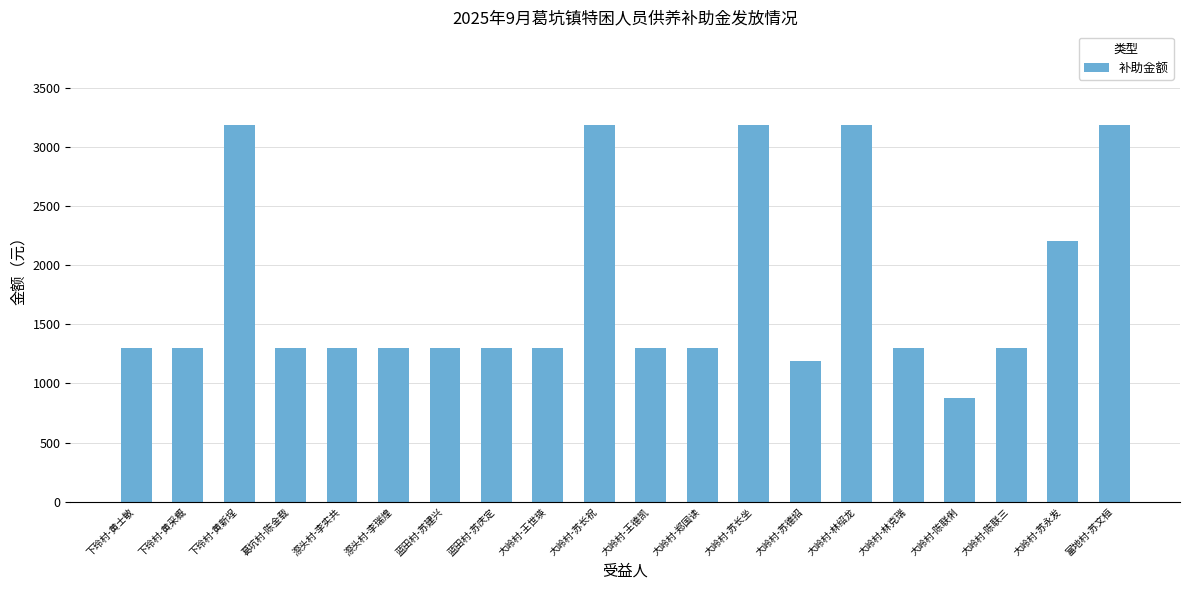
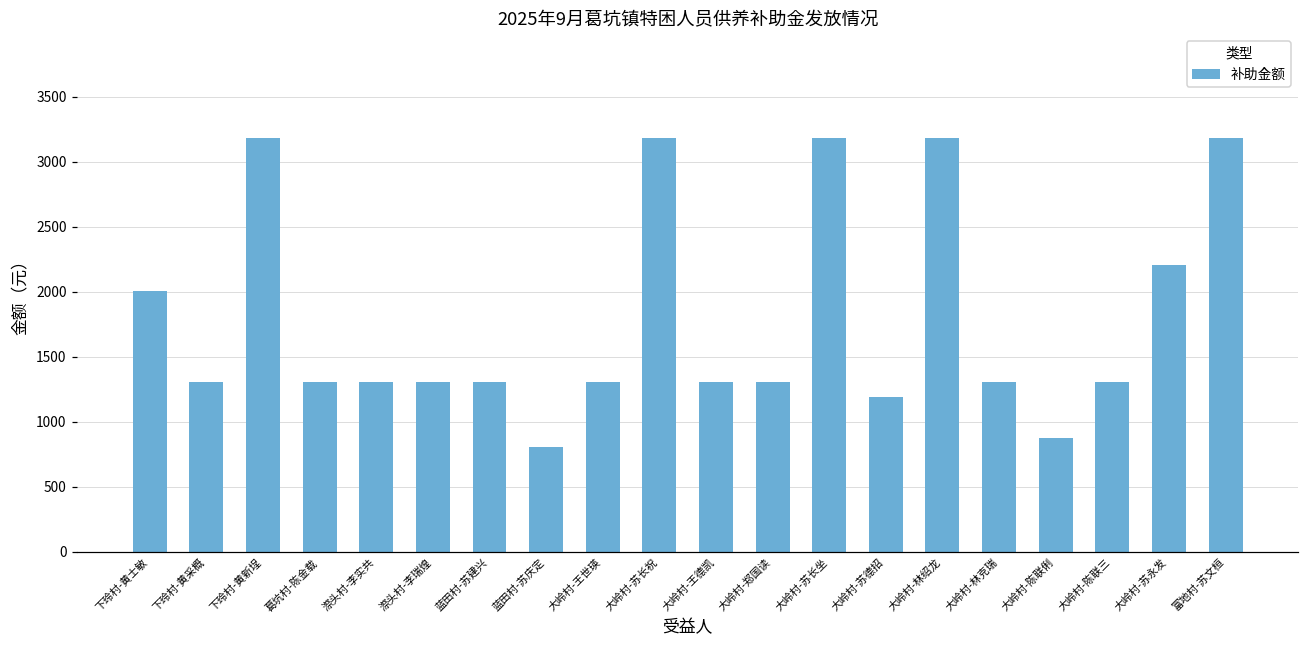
  {
-   "下玲村-黄士敏": 1300,
+   "下玲村-黄士敏": 2010,
    "下玲村-黄采概": 1300,
    "下玲村-黄新埕": 3180,
    "葛坑村-陈金载": 1300,
    "漈头村-李实共": 1300,
    "漈头村-李瑞煌": 1300,
    "蓝田村-苏建兴": 1300,
-   "蓝田村-苏庆定": 1300,
+   "蓝田村-苏庆定": 800,
    "大岭村-王世瑛": 1300,
    "大岭村-苏长祝": 3180,
    "大岭村-王德凯": 1300,
    "大岭村-郑国读": 1300,
    "大岭村-苏长坐": 3180,
    "大岭村-苏德招": 1190,
    "大岭村-林绍龙": 3180,
    "大岭村-林克瑞": 1300,
    "大岭村-陈联俐": 880,
    "大岭村-陈联三": 1300,
    "大岭村-苏永发": 2210,
    "富地村-苏文桓": 3180
  }
